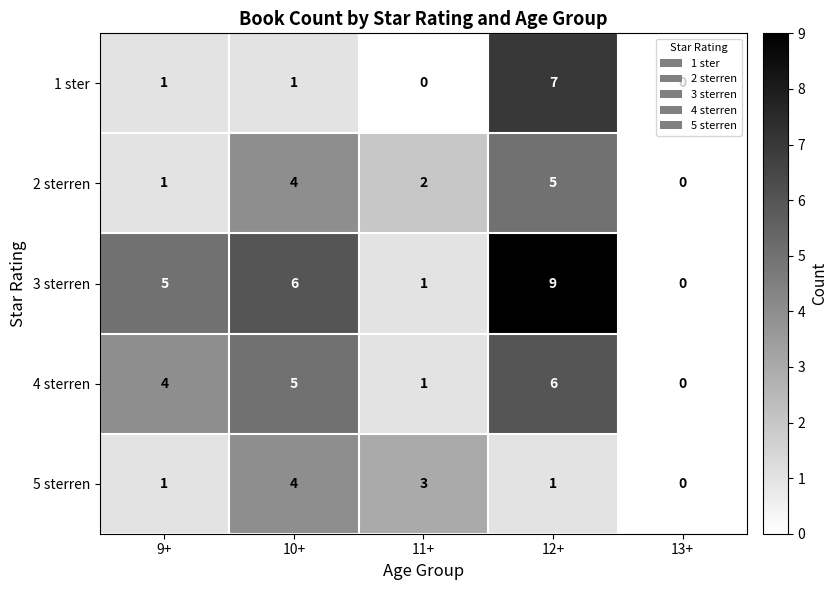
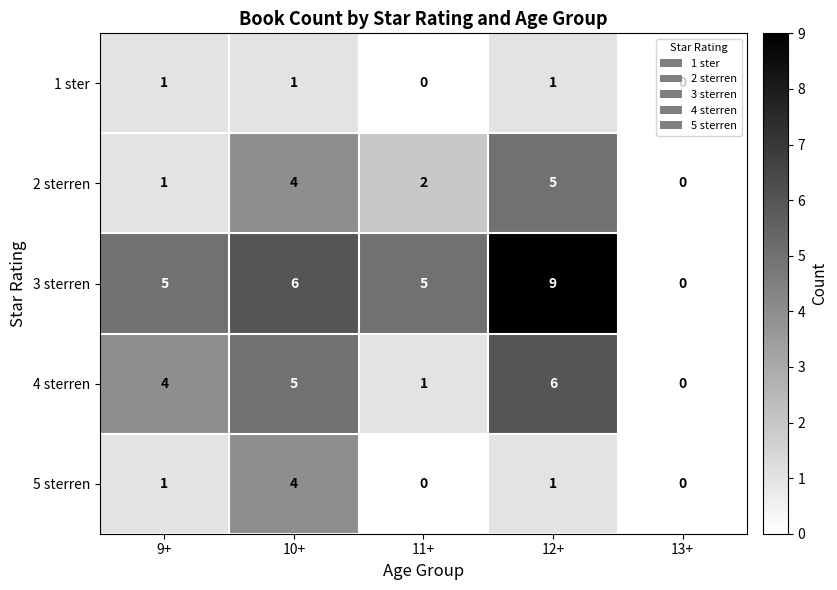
  {
    "1 ster": {
      "9+": 1,
      "10+": 1,
      "11+": 0,
-     "12+": 7
+     "12+": 1
    },
    "2 sterren": {
      "9+": 1,
      "10+": 4,
      "11+": 2,
      "12+": 5,
      "13+": 0
    },
    "3 sterren": {
      "9+": 5,
      "10+": 6,
-     "11+": 1,
+     "11+": 5,
      "12+": 9,
      "13+": 0
    },
    "4 sterren": {
      "9+": 4,
      "10+": 5,
      "11+": 1,
      "12+": 6,
      "13+": 0
    },
    "5 sterren": {
      "9+": 1,
      "10+": 4,
-     "11+": 3,
+     "11+": 0,
      "12+": 1,
      "13+": 0
    }
  }
